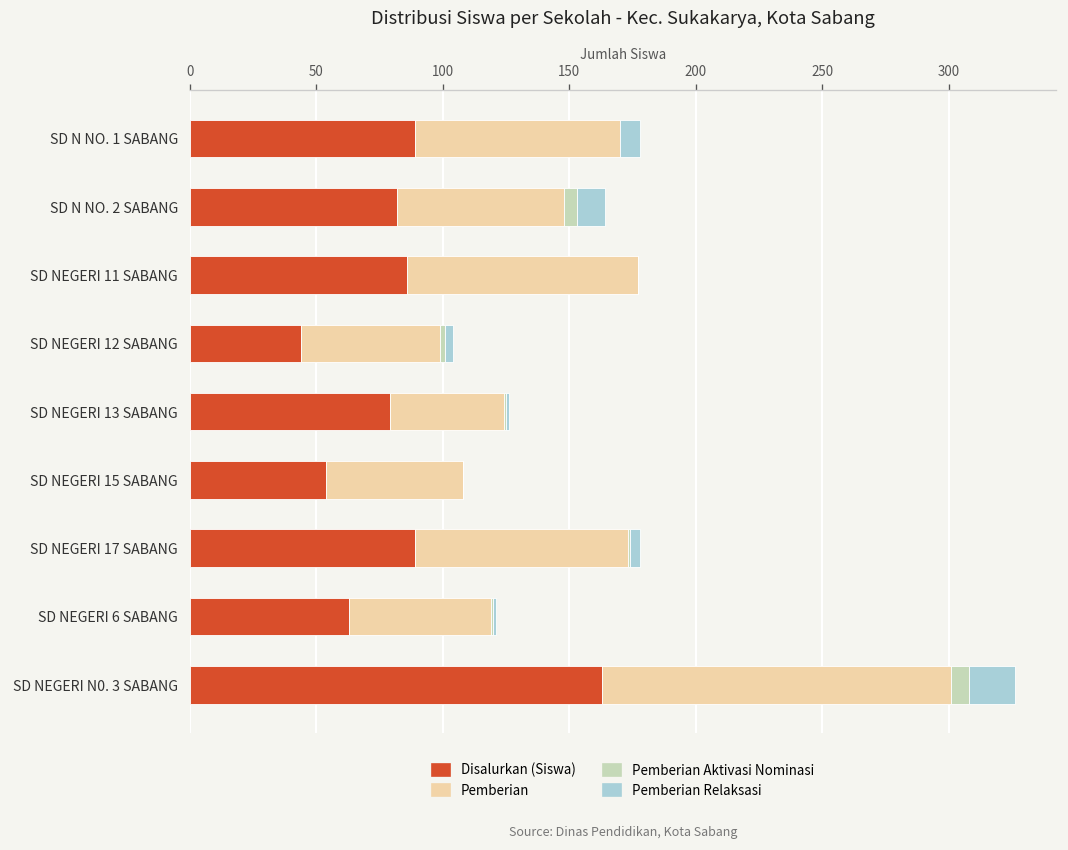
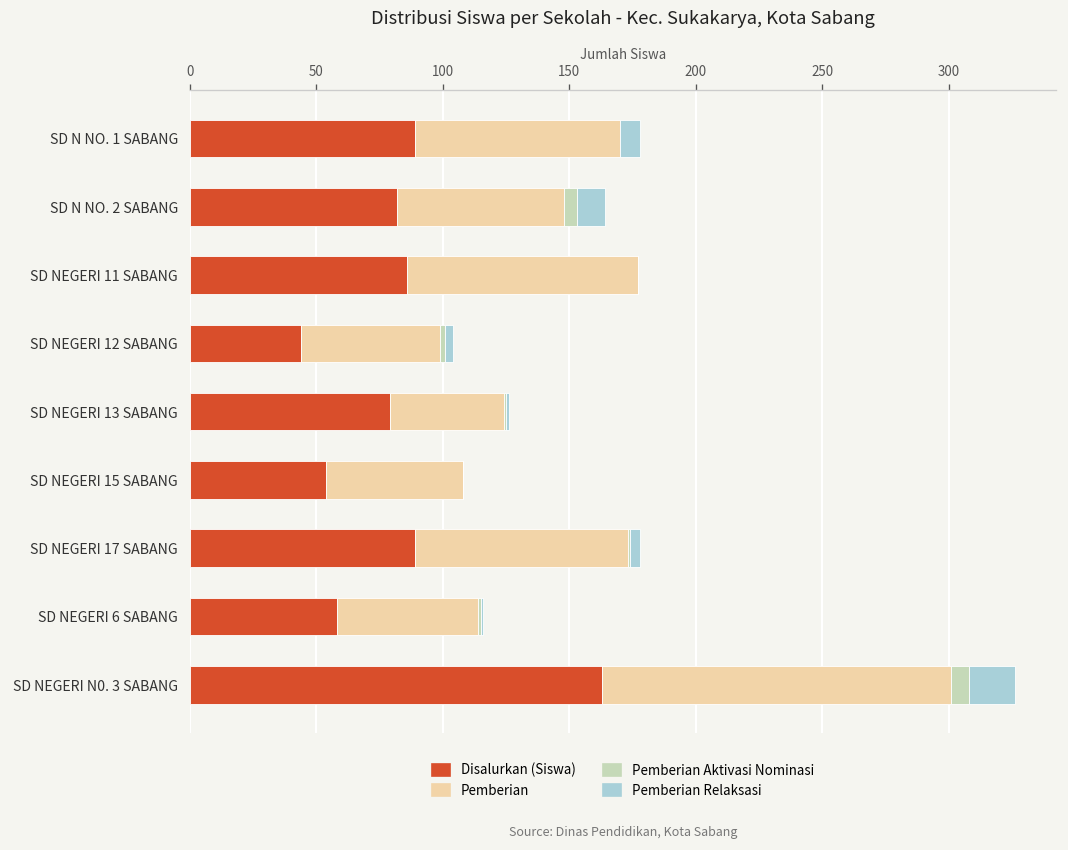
  {
    "Disalurkan (Siswa)": {
      "SD N NO. 1 SABANG": 89,
      "SD N NO. 2 SABANG": 82,
      "SD NEGERI 11 SABANG": 86,
      "SD NEGERI 12 SABANG": 44,
      "SD NEGERI 13 SABANG": 79,
      "SD NEGERI 15 SABANG": 54,
      "SD NEGERI 17 SABANG": 89,
-     "SD NEGERI 6 SABANG": 63,
+     "SD NEGERI 6 SABANG": 58,
      "SD NEGERI N0. 3 SABANG": 163
    }
  }
